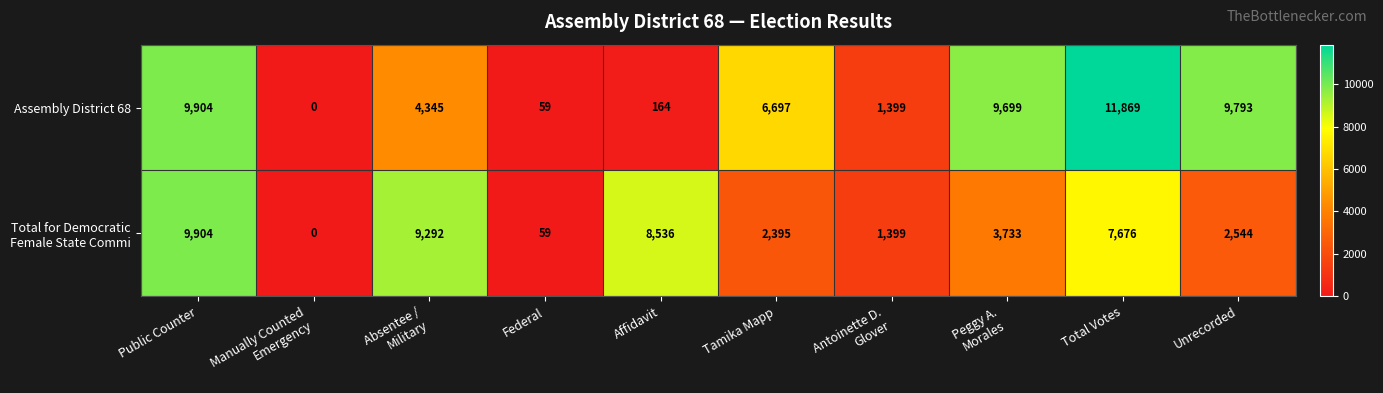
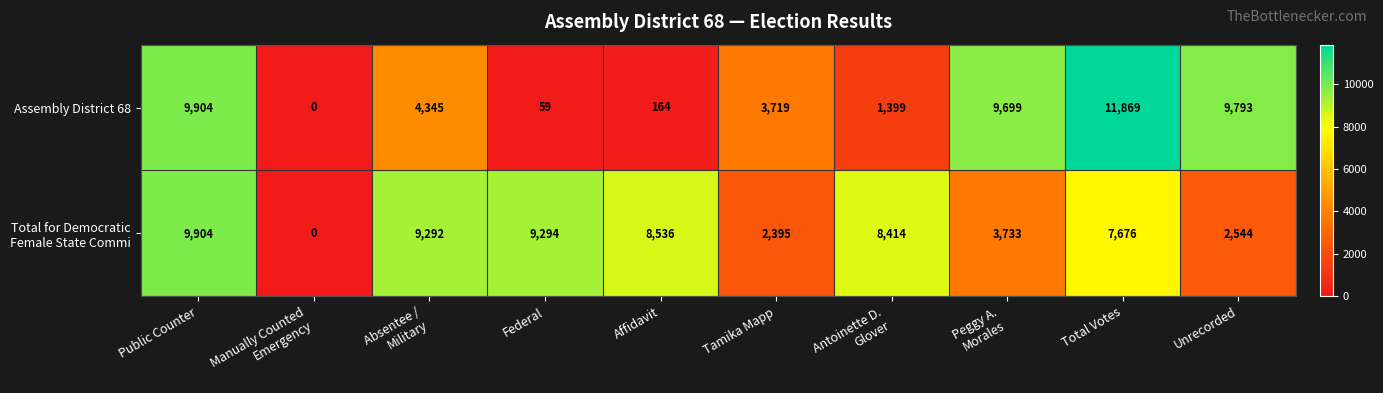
  {
    "Assembly District 68": {
      "Public Counter": "9,904",
      "Manually Counted Emergency": "0",
      "Absentee / Military": "4,345",
      "Federal": "59",
      "Affidavit": "164",
-     "Tamika Mapp": "6,697",
+     "Tamika Mapp": "3,719",
      "Antoinette D. Glover": "1,399",
      "Peggy A. Morales": "9,699",
      "Total Votes": "11,869",
      "Unrecorded": "9,793"
    },
    "Total for Democratic Female State Commi": {
      "Public Counter": "9,904",
      "Manually Counted Emergency": "0",
      "Absentee / Military": "9,292",
-     "Federal": "59",
+     "Federal": "9,294",
      "Affidavit": "8,536",
      "Tamika Mapp": "2,395",
-     "Antoinette D. Glover": "1,399",
+     "Antoinette D. Glover": "8,414",
      "Peggy A. Morales": "3,733",
      "Total Votes": "7,676",
      "Unrecorded": "2,544"
    }
  }
